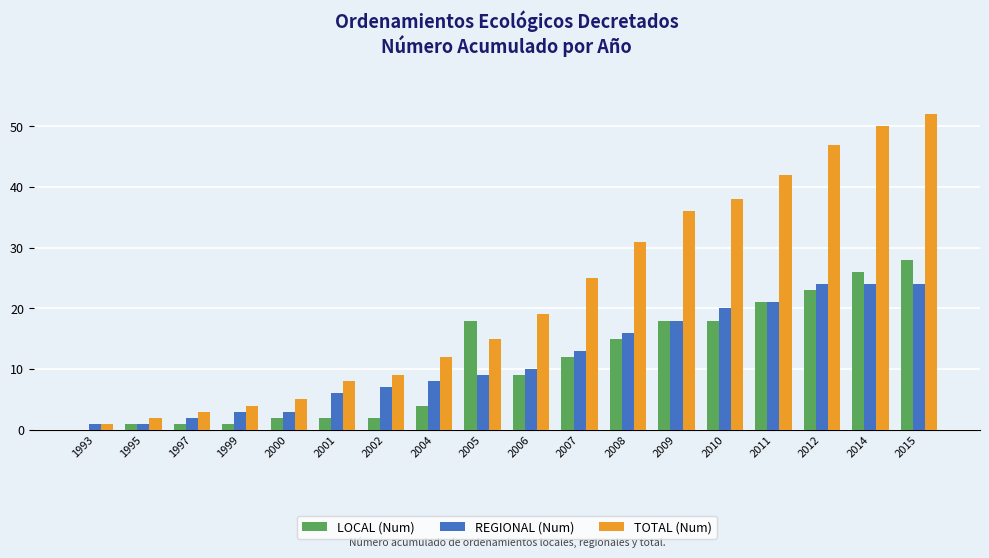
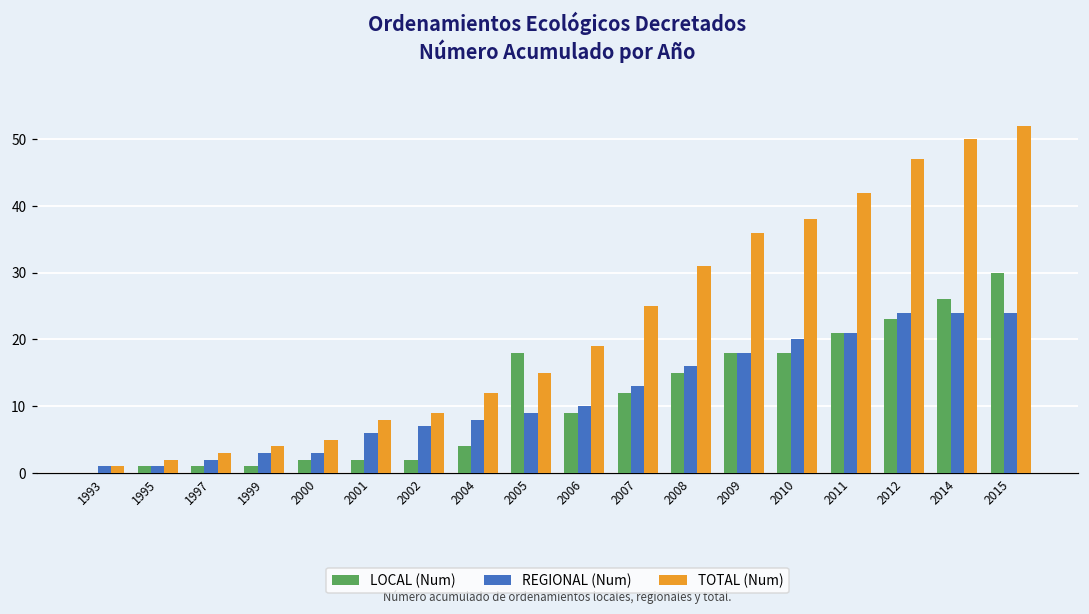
  {
    "LOCAL (Num)": {
      "1993": 0,
      "1995": 1,
      "1997": 1,
      "1999": 1,
      "2000": 2,
      "2001": 2,
      "2002": 2,
      "2004": 4,
      "2005": 18,
      "2006": 9,
      "2007": 12,
      "2008": 15,
      "2009": 18,
      "2010": 18,
      "2011": 21,
      "2012": 23,
      "2014": 26,
-     "2015": 28
+     "2015": 30
    },
    "REGIONAL (Num)": {
      "1993": 1,
      "1995": 1,
      "1997": 2,
      "1999": 3,
      "2000": 3,
      "2001": 6,
      "2002": 7,
      "2004": 8,
      "2005": 9,
      "2006": 10,
      "2007": 13,
      "2008": 16,
      "2009": 18,
      "2010": 20,
      "2011": 21,
      "2012": 24,
      "2014": 24,
      "2015": 24
    },
    "TOTAL (Num)": {
      "1993": 1,
      "1995": 2,
      "1997": 3,
      "1999": 4,
      "2000": 5,
      "2001": 8,
      "2002": 9,
      "2004": 12,
      "2005": 15,
      "2006": 19,
      "2007": 25,
      "2008": 31,
      "2009": 36,
      "2010": 38,
      "2011": 42,
      "2012": 47,
      "2014": 50,
      "2015": 52
    }
  }
